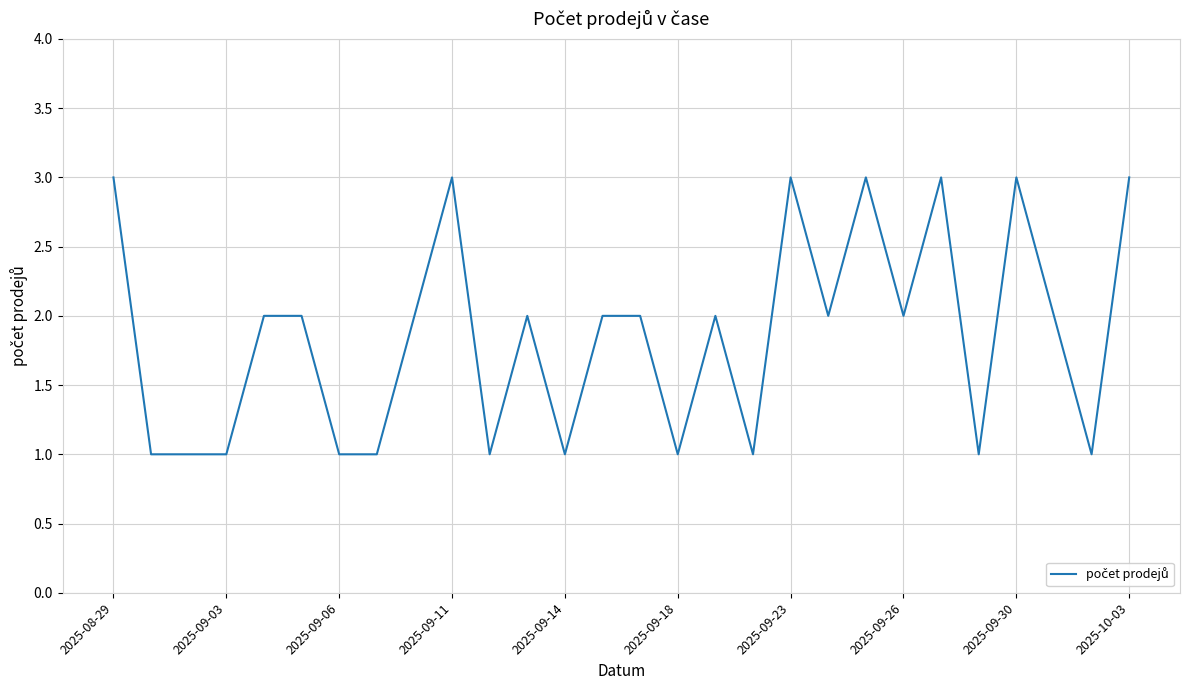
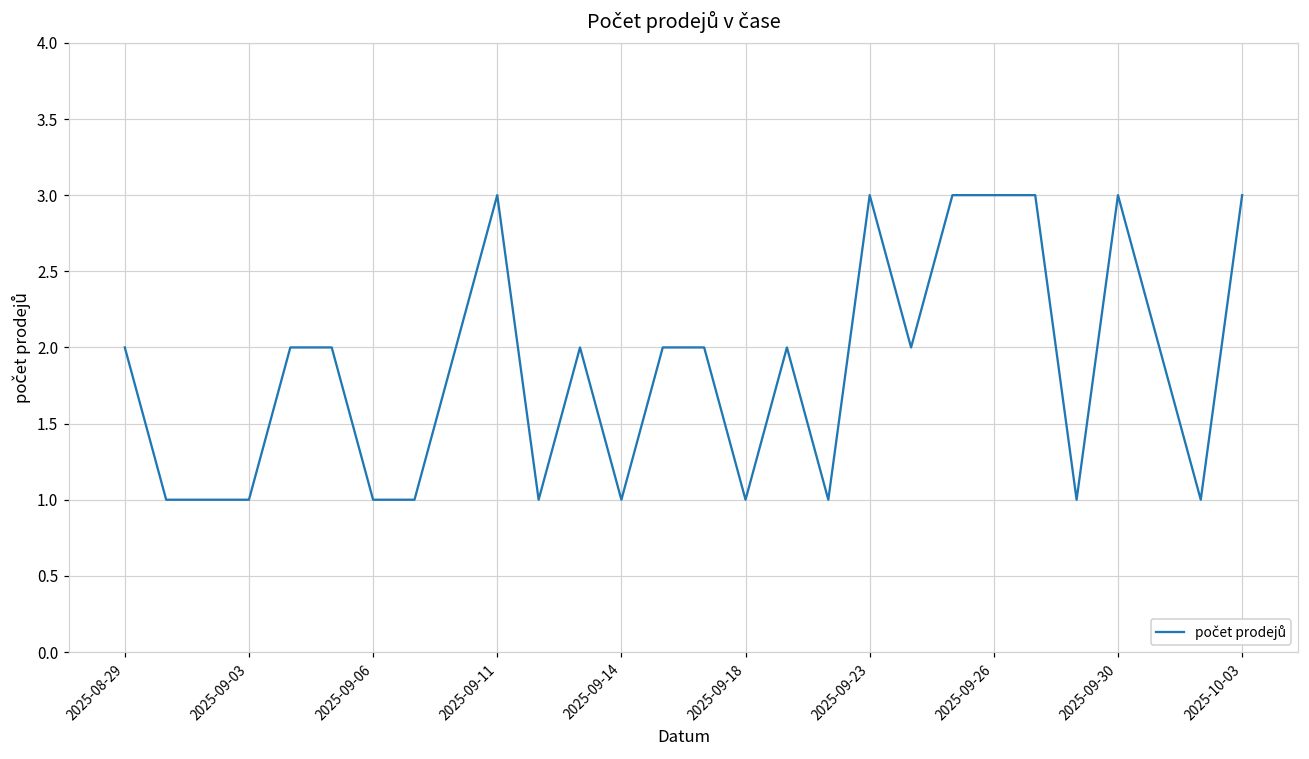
  {
-   "2025-08-29": 3,
+   "2025-08-29": 2,
    "2025-09-03": 1,
    "2025-09-06": 1,
    "2025-09-11": 3,
    "2025-09-14": 1,
    "2025-09-18": 1,
    "2025-09-23": 3,
-   "2025-09-26": 2,
+   "2025-09-26": 3,
    "2025-09-30": 3,
    "2025-10-03": 3
  }
